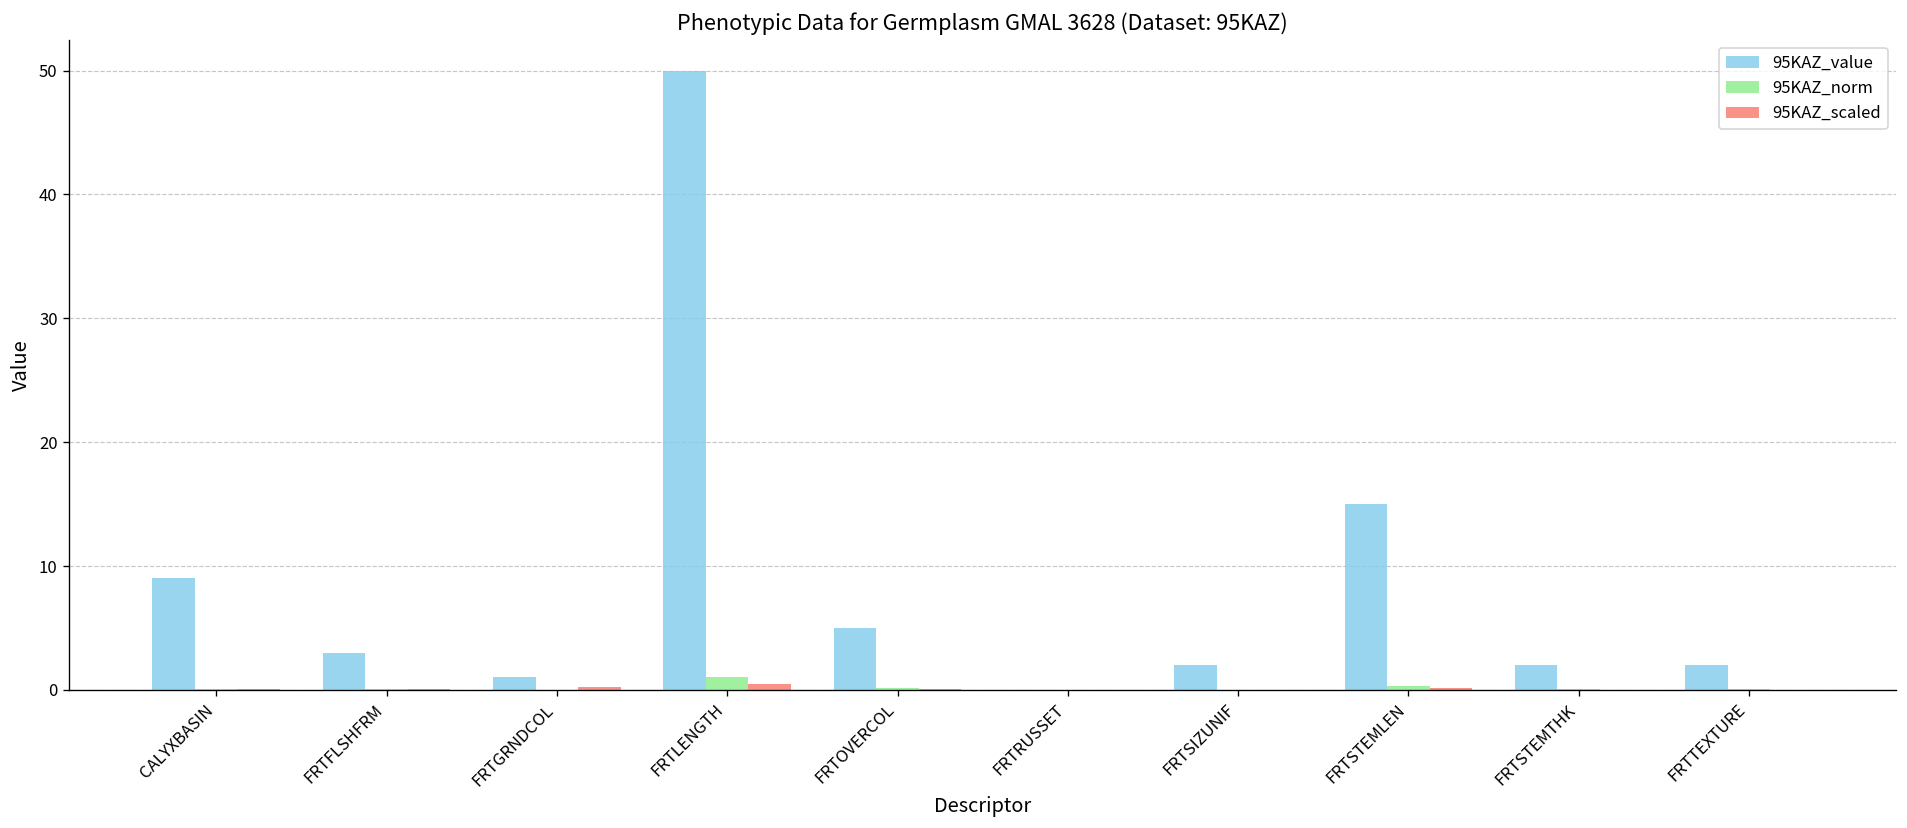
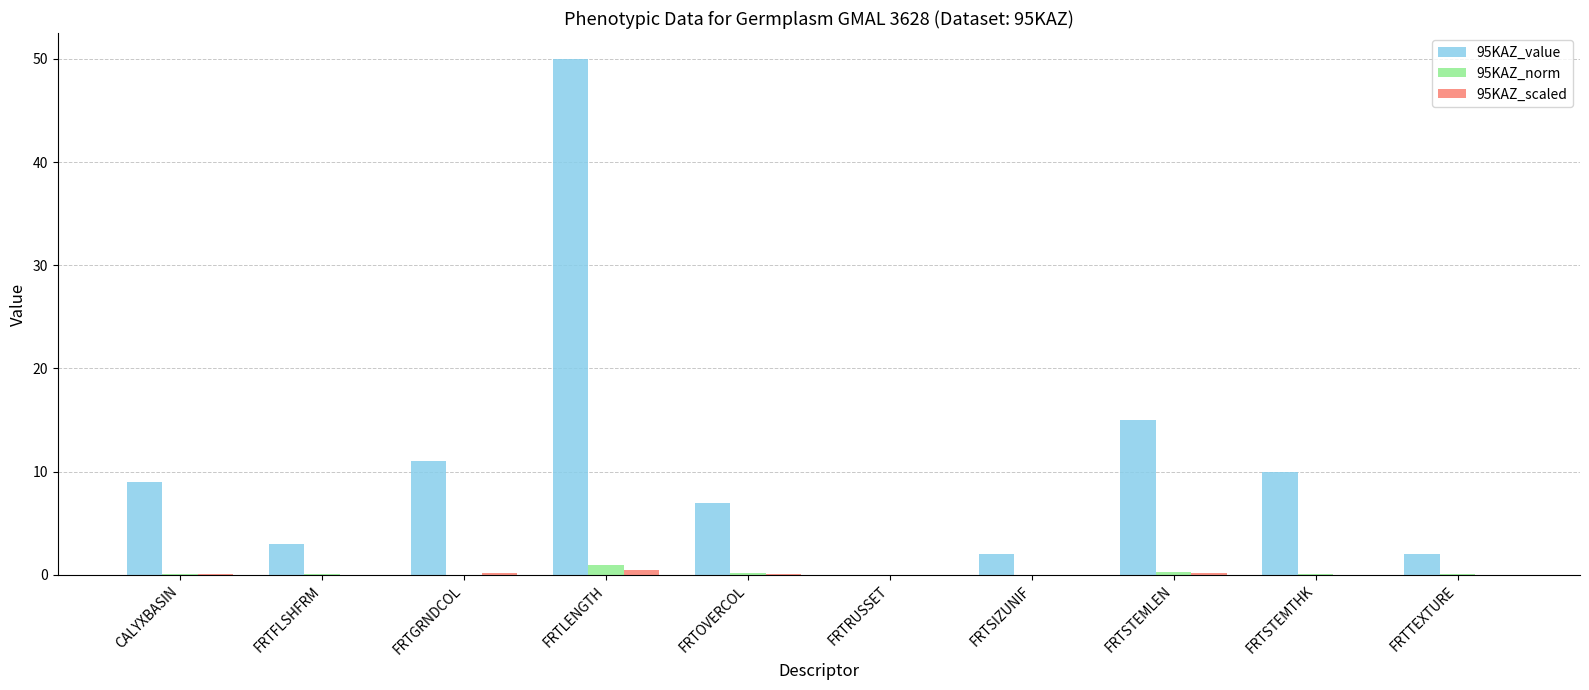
  {
    "95KAZ_value": {
      "CALYXBASIN": 9,
      "FRTFLSHFRM": 3,
-     "FRTGRNDCOL": 1,
+     "FRTGRNDCOL": 11,
      "FRTLENGTH": 50,
-     "FRTOVERCOL": 5,
+     "FRTOVERCOL": 7,
      "FRTRUSSET": 0,
      "FRTSIZUNIF": 2,
      "FRTSTEMLEN": 15,
-     "FRTSTEMTHK": 2,
+     "FRTSTEMTHK": 10,
      "FRTTEXTURE": 2
    },
    "95KAZ_norm": {
      "FRTLENGTH": 1,
      "FRTRUSSET": 0,
      "FRTSTEMLEN": 0.3
    },
    "95KAZ_scaled": {
      "FRTLENGTH": 0.5,
      "FRTRUSSET": 0
    }
  }
